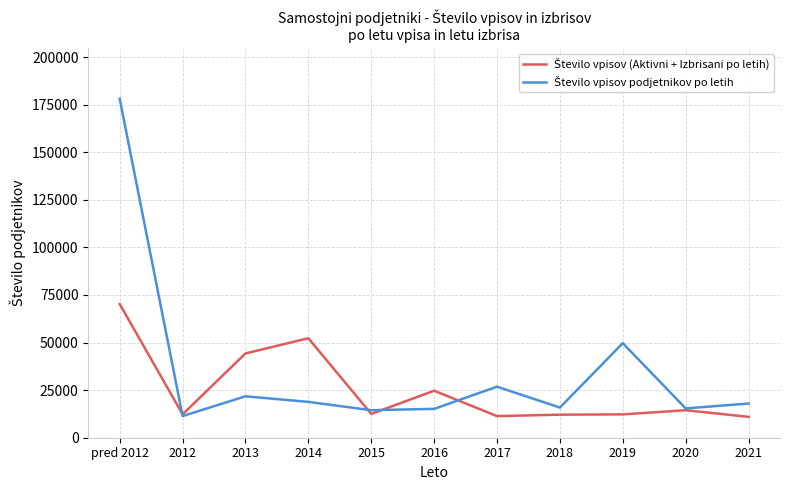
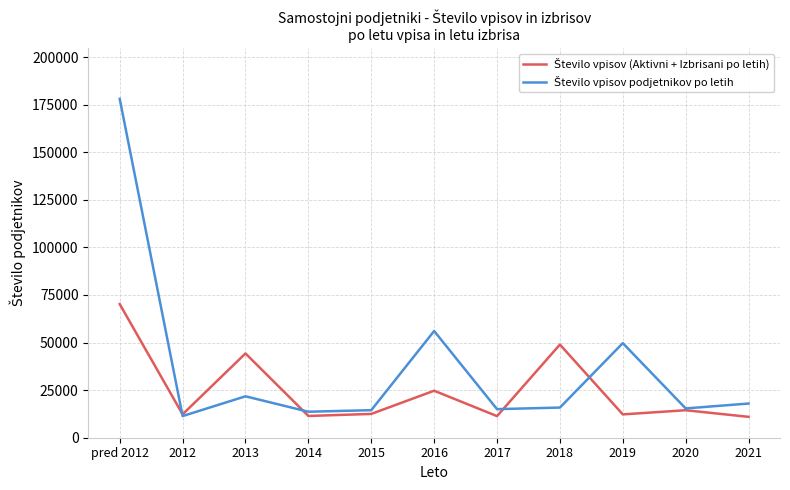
  {
    "Število vpisov (Aktivni + Izbrisani po letih)": {
      "pred 2012": 70000,
      "2013": 44000,
-     "2014": 52000,
+     "2014": 11000,
      "2015": 13000,
      "2016": 25000,
      "2017": 11000,
-     "2018": 12000,
+     "2018": 49000,
      "2019": 12000,
      "2021": 11000
    },
    "Število vpisov podjetnikov po letih": {
      "pred 2012": 178000,
      "2013": 22000,
-     "2014": 19000,
+     "2014": 14000,
      "2015": 14000,
-     "2016": 15000,
-     "2017": 27000,
+     "2016": 56000,
+     "2017": 15000,
      "2018": 16000,
      "2019": 50000,
      "2021": 18000
    }
  }
